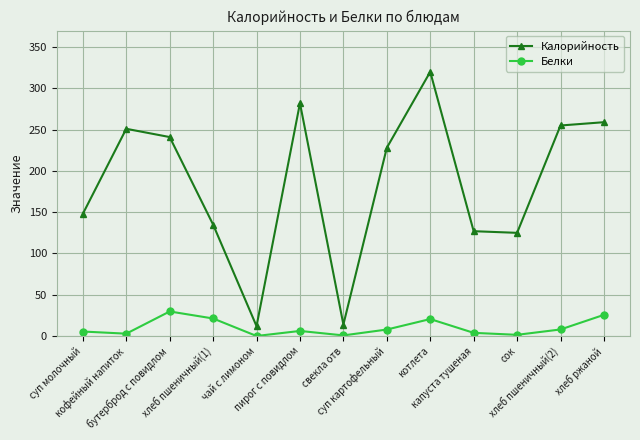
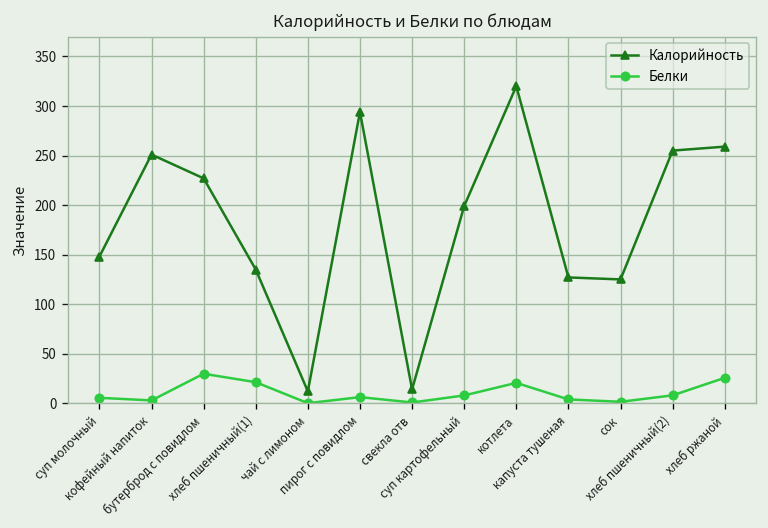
  {
    "Калорийность": {
      "суп молочный": 150,
      "кофейный напиток": 250,
-     "бутерброд с повидлом": 240,
+     "бутерброд с повидлом": 230,
      "хлеб пшеничный(1)": 140,
      "чай с лимоном": 10,
-     "пирог с повидлом": 280,
+     "пирог с повидлом": 290,
      "свекла отв": 10,
-     "суп картофельный": 230,
+     "суп картофельный": 200,
      "котлета": 320,
      "капуста тушеная": 130,
      "сок": 130,
      "хлеб пшеничный(2)": 260,
      "хлеб ржаной": 260
    },
    "Белки": {
      "суп молочный": 10,
      "кофейный напиток": 0,
      "бутерброд с повидлом": 30,
      "хлеб пшеничный(1)": 20,
      "чай с лимоном": 0,
      "пирог с повидлом": 10,
      "свекла отв": 0,
      "суп картофельный": 10,
      "котлета": 20,
      "капуста тушеная": 0,
      "сок": 0,
      "хлеб пшеничный(2)": 10,
      "хлеб ржаной": 30
    }
  }
